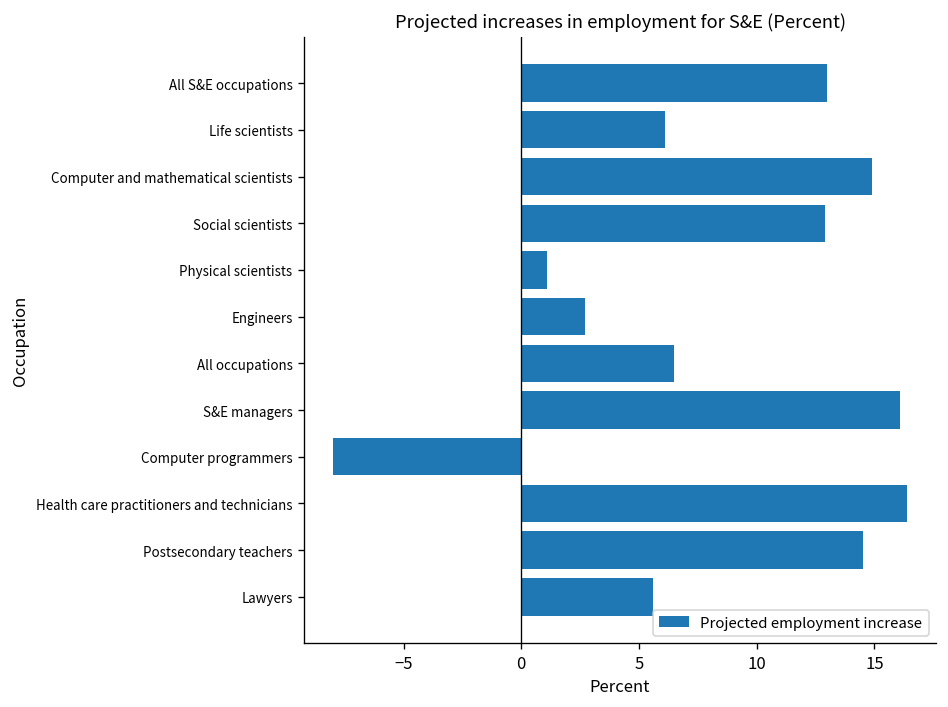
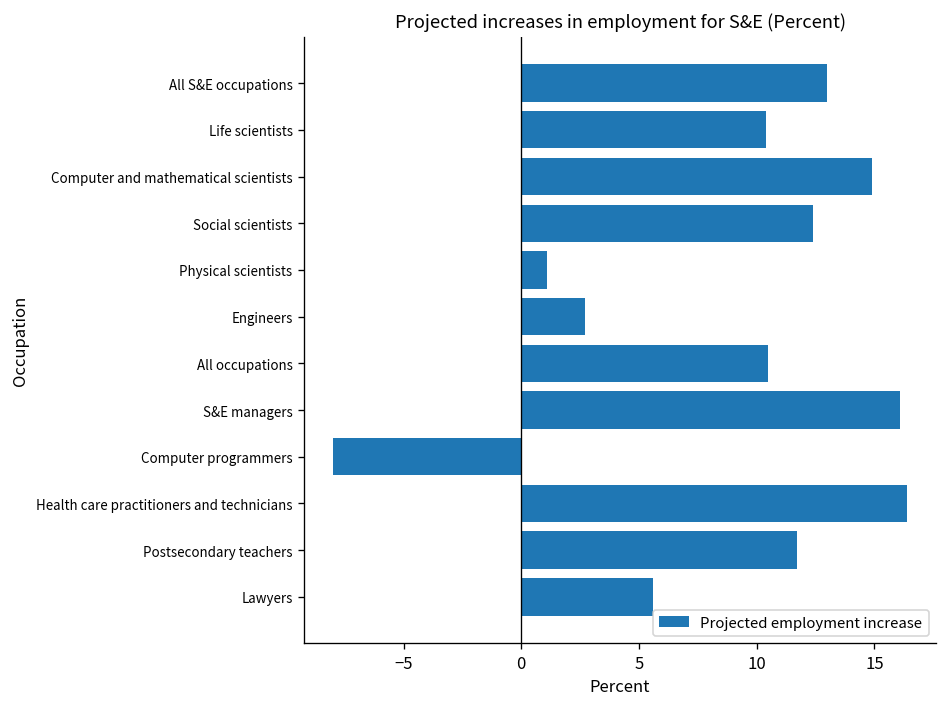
  {
    "All S&E occupations": 13.0,
-   "Life scientists": 6.1,
+   "Life scientists": 10.4,
    "Computer and mathematical scientists": 14.9,
-   "Social scientists": 12.9,
+   "Social scientists": 12.4,
    "Physical scientists": 1.1,
    "Engineers": 2.7,
-   "All occupations": 6.5,
+   "All occupations": 10.5,
    "S&E managers": 16.1,
    "Computer programmers": -8.0,
    "Health care practitioners and technicians": 16.4,
-   "Postsecondary teachers": 14.5,
+   "Postsecondary teachers": 11.7,
    "Lawyers": 5.6
  }
